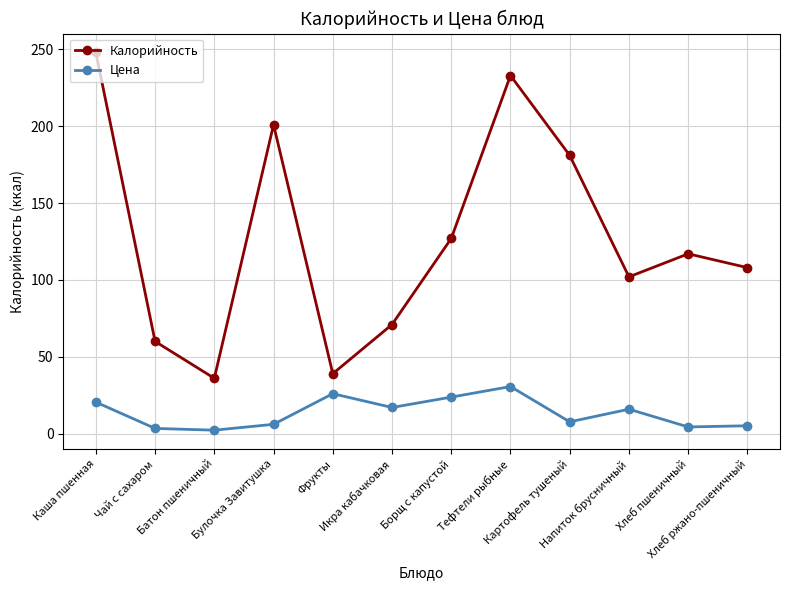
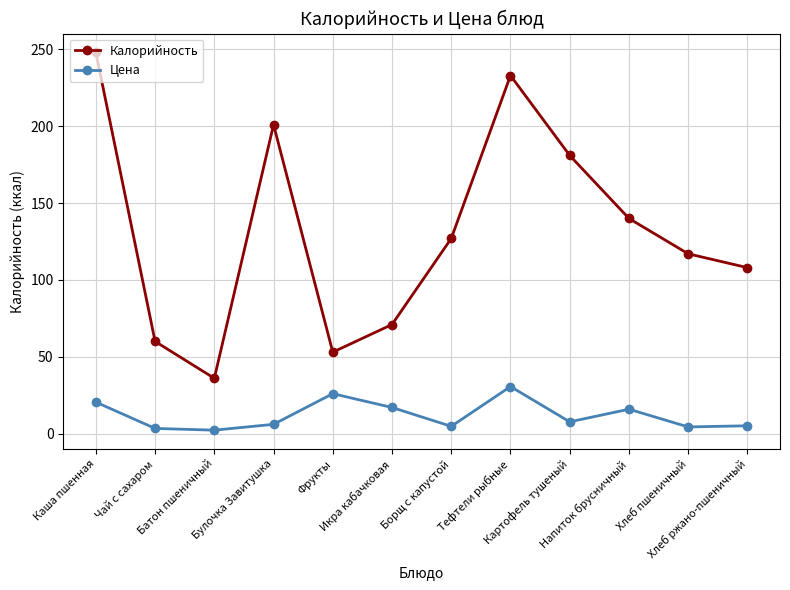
  {
    "Калорийность": {
      "Чай с сахаром": 60,
      "Батон пшеничный": 36,
      "Булочка Завитушка": 201,
-     "Фрукты": 39,
+     "Фрукты": 53,
      "Икра кабачковая": 71,
      "Борщ с капустой": 127,
      "Тефтели рыбные": 233,
      "Картофель тушеный": 181,
-     "Напиток брусничный": 102,
+     "Напиток брусничный": 140,
      "Хлеб пшеничный": 117,
      "Хлеб ржано-пшеничный": 108
    },
    "Цена": {
      "Каша пшенная": 21,
      "Чай с сахаром": 3,
      "Батон пшеничный": 2,
      "Булочка Завитушка": 6,
      "Фрукты": 26,
      "Икра кабачковая": 17,
-     "Борщ с капустой": 24,
+     "Борщ с капустой": 5,
      "Тефтели рыбные": 31,
      "Картофель тушеный": 8,
      "Напиток брусничный": 16,
      "Хлеб пшеничный": 4,
      "Хлеб ржано-пшеничный": 5
    }
  }
